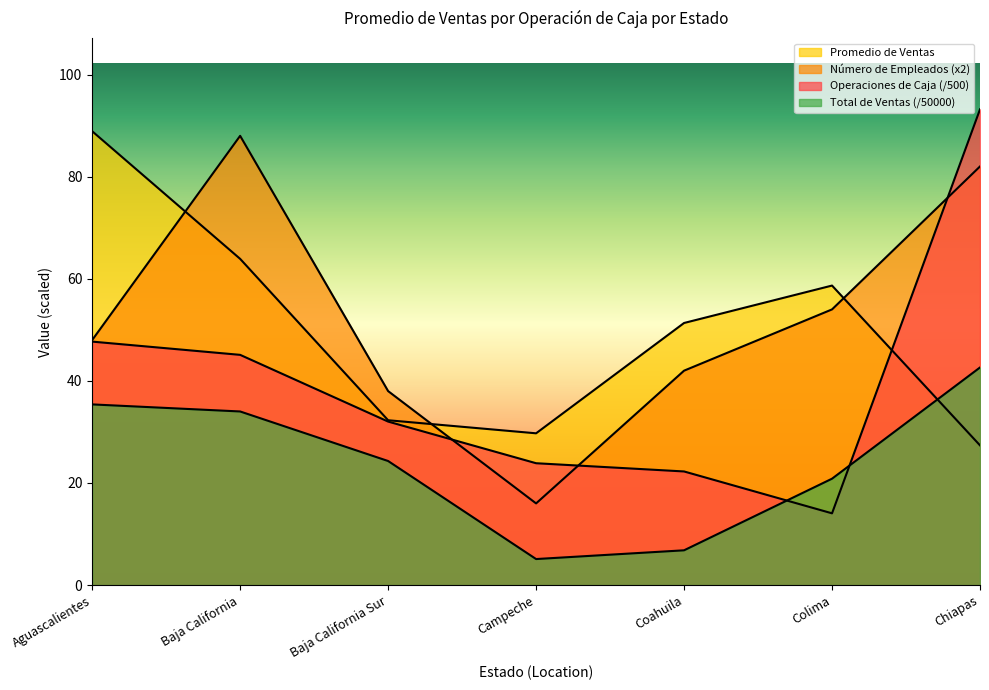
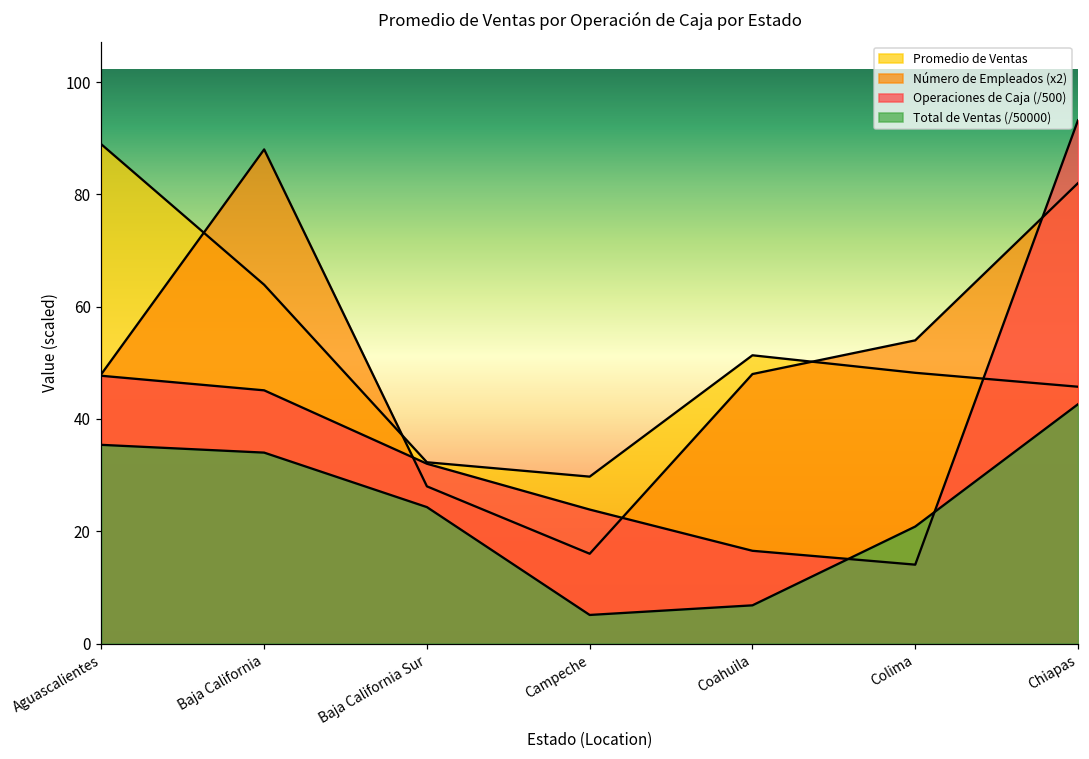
  {
    "Promedio de Ventas": {
      "Aguascalientes": 89,
      "Baja California": 64,
      "Campeche": 30,
      "Coahuila": 51,
-     "Colima": 59,
-     "Chiapas": 27
+     "Colima": 48,
+     "Chiapas": 46
    },
    "Número de Empleados (x2)": {
      "Baja California": 88,
-     "Baja California Sur": 38,
+     "Baja California Sur": 28,
      "Campeche": 16,
-     "Coahuila": 42,
+     "Coahuila": 48,
      "Colima": 54,
      "Chiapas": 82
    },
    "Operaciones de Caja (/500)": {
      "Baja California": 45,
      "Campeche": 24,
-     "Coahuila": 22,
+     "Coahuila": 17,
      "Colima": 14,
      "Chiapas": 93
    },
    "Total de Ventas (/50000)": {
      "Aguascalientes": 35,
      "Baja California": 34,
      "Baja California Sur": 24,
      "Campeche": 5,
      "Coahuila": 7,
      "Colima": 21,
      "Chiapas": 43
    }
  }
